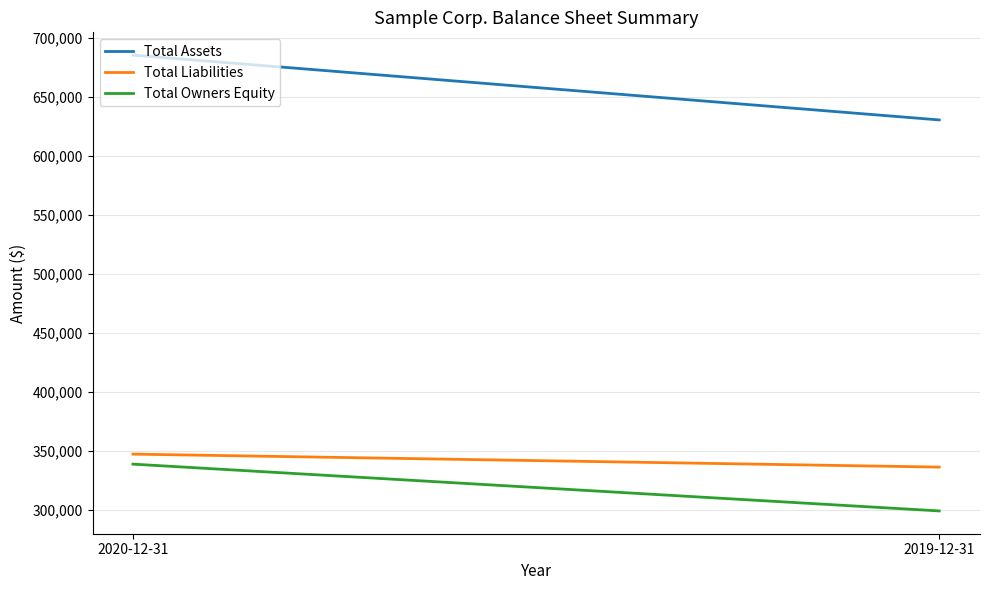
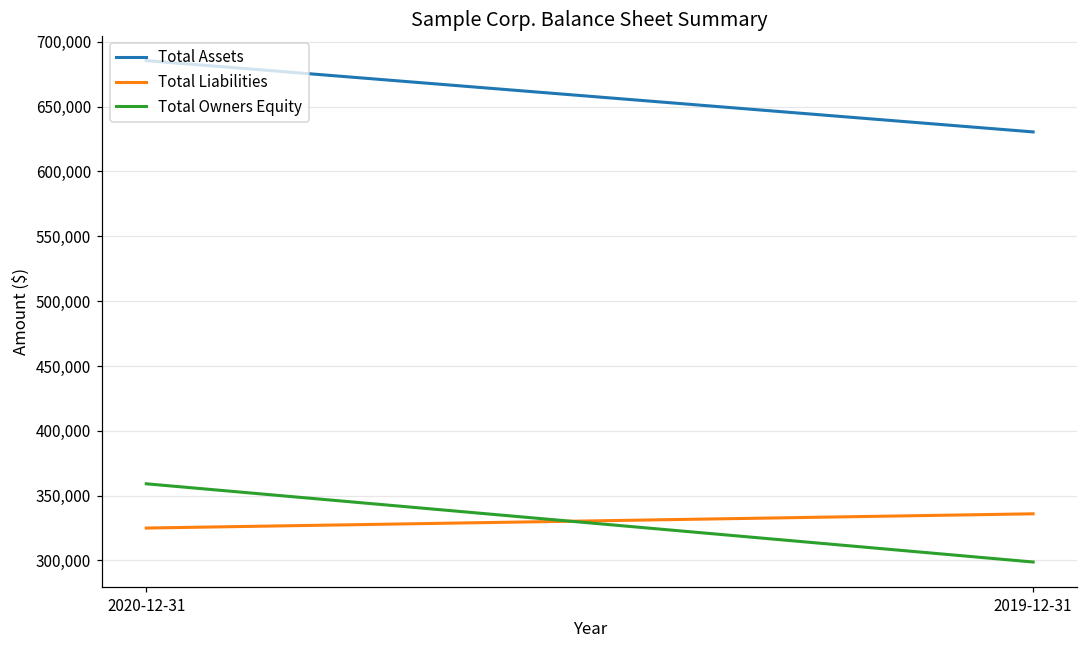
  {
    "Total Assets": {
      "2019-12-31": "631,000"
    },
    "Total Liabilities": {
-     "2020-12-31": "347,000",
+     "2020-12-31": "325,000",
      "2019-12-31": "336,000"
    },
    "Total Owners Equity": {
-     "2020-12-31": "339,000",
+     "2020-12-31": "359,000",
      "2019-12-31": "299,000"
    }
  }
